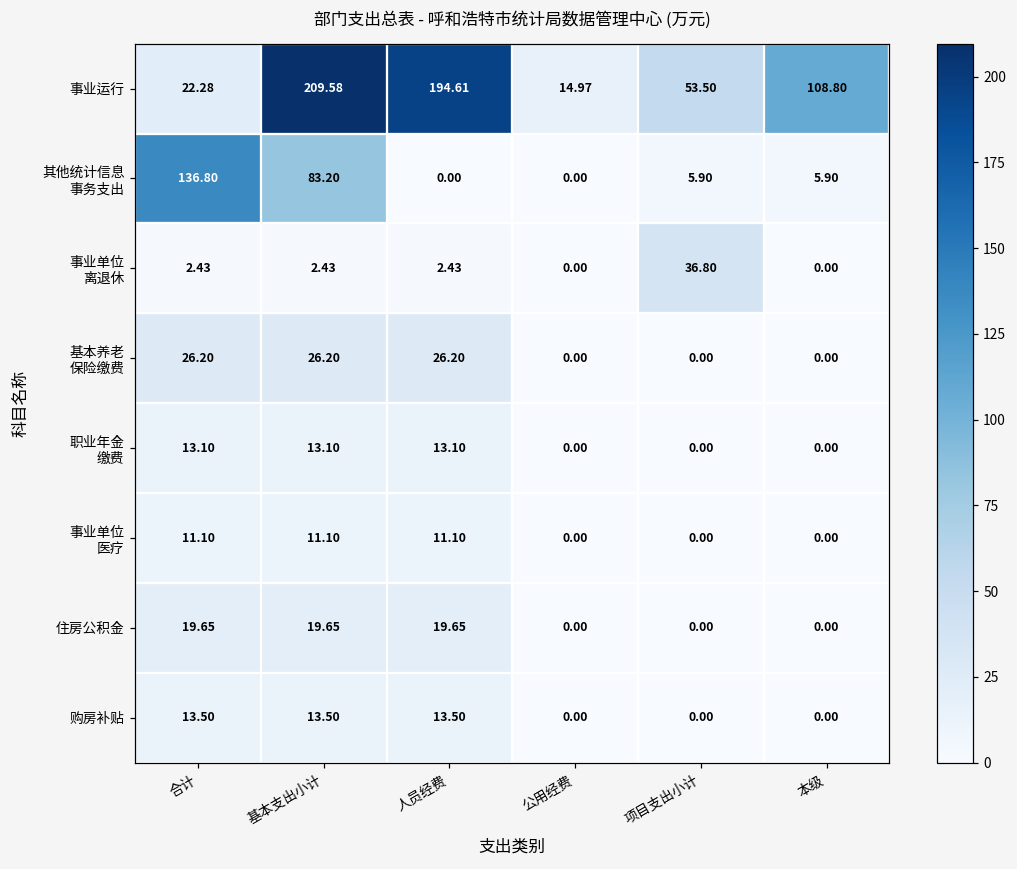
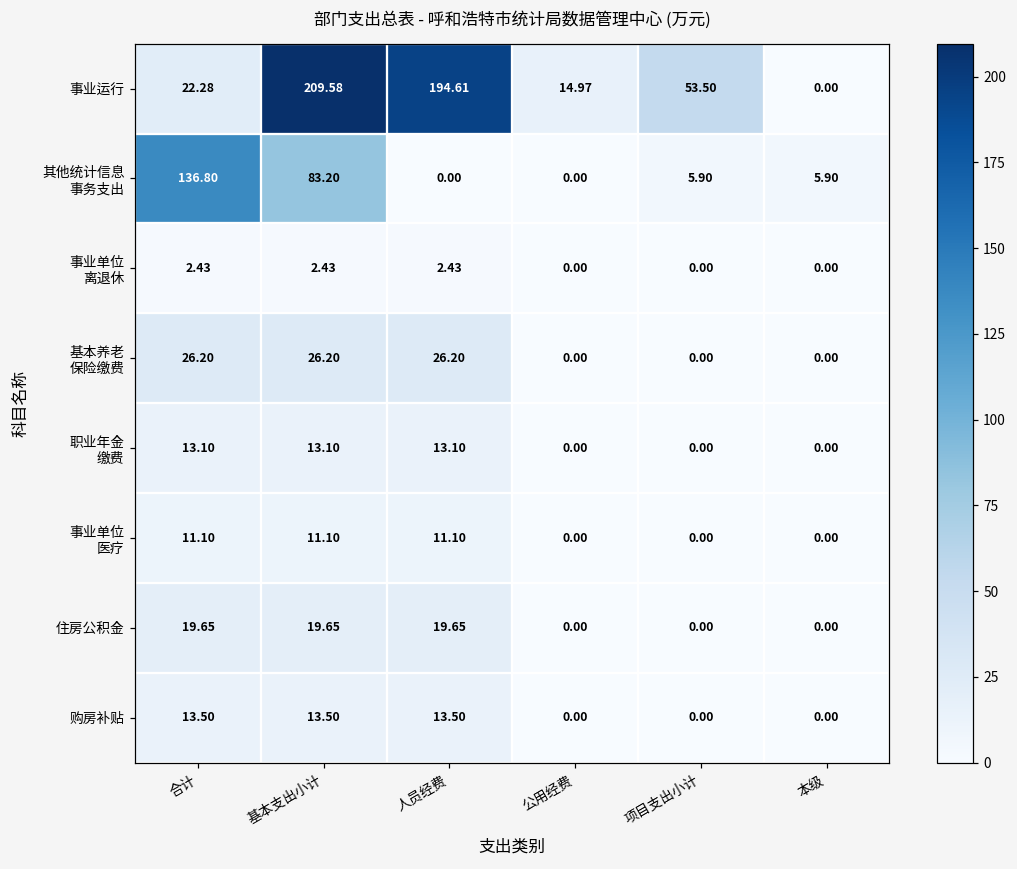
  {
    "事业运行": {
      "合计": 22.28,
      "基本支出小计": 209.58,
      "人员经费": 194.61,
      "公用经费": 14.97,
      "项目支出小计": 53.50,
-     "本级": 108.80
+     "本级": 0.00
    },
    "其他统计信息 事务支出": {
      "合计": 136.80,
      "基本支出小计": 83.20,
      "人员经费": 0.00,
      "公用经费": 0.00,
      "项目支出小计": 5.90,
      "本级": 5.90
    },
    "事业单位 离退休": {
      "合计": 2.43,
      "基本支出小计": 2.43,
      "人员经费": 2.43,
      "公用经费": 0.00,
-     "项目支出小计": 36.80,
+     "项目支出小计": 0.00,
      "本级": 0.00
    },
    "基本养老 保险缴费": {
      "合计": 26.20,
      "基本支出小计": 26.20,
      "人员经费": 26.20,
      "公用经费": 0.00,
      "项目支出小计": 0.00,
      "本级": 0.00
    },
    "职业年金 缴费": {
      "合计": 13.10,
      "基本支出小计": 13.10,
      "人员经费": 13.10,
      "公用经费": 0.00,
      "项目支出小计": 0.00,
      "本级": 0.00
    },
    "事业单位 医疗": {
      "合计": 11.10,
      "基本支出小计": 11.10,
      "人员经费": 11.10,
      "公用经费": 0.00,
      "项目支出小计": 0.00,
      "本级": 0.00
    },
    "住房公积金": {
      "合计": 19.65,
      "基本支出小计": 19.65,
      "人员经费": 19.65,
      "公用经费": 0.00,
      "项目支出小计": 0.00,
      "本级": 0.00
    },
    "购房补贴": {
      "合计": 13.50,
      "基本支出小计": 13.50,
      "人员经费": 13.50,
      "公用经费": 0.00,
      "项目支出小计": 0.00,
      "本级": 0.00
    }
  }
